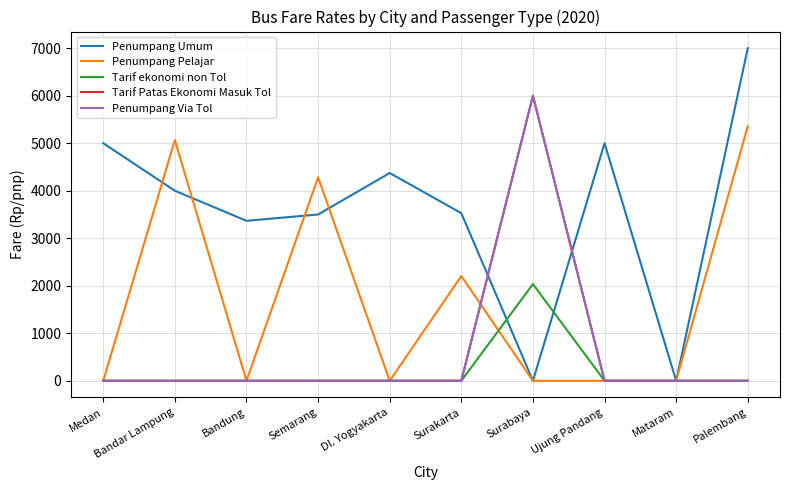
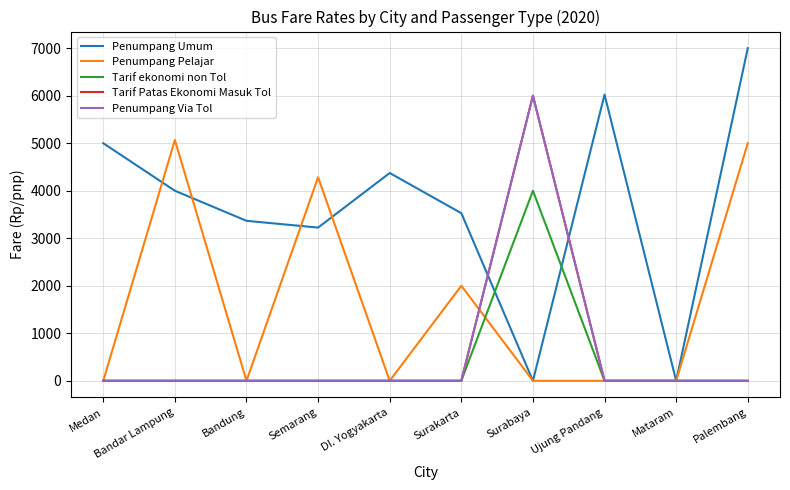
  {
    "Penumpang Umum": {
      "Medan": 5000,
      "Bandar Lampung": 4000,
      "Bandung": 3400,
-     "Semarang": 3500,
+     "Semarang": 3200,
      "DI. Yogyakarta": 4400,
      "Surakarta": 3500,
-     "Ujung Pandang": 5000,
+     "Ujung Pandang": 6000,
      "Palembang": 7000
    },
    "Penumpang Pelajar": {
      "Bandar Lampung": 5100,
      "Semarang": 4300,
-     "Surakarta": 2200,
-     "Palembang": 5400
+     "Surakarta": 2000,
+     "Palembang": 5000
    },
    "Tarif ekonomi non Tol": {
-     "Surabaya": 2000
+     "Surabaya": 4000
    },
    "Penumpang Via Tol": {
      "Surabaya": 6000
    }
  }
